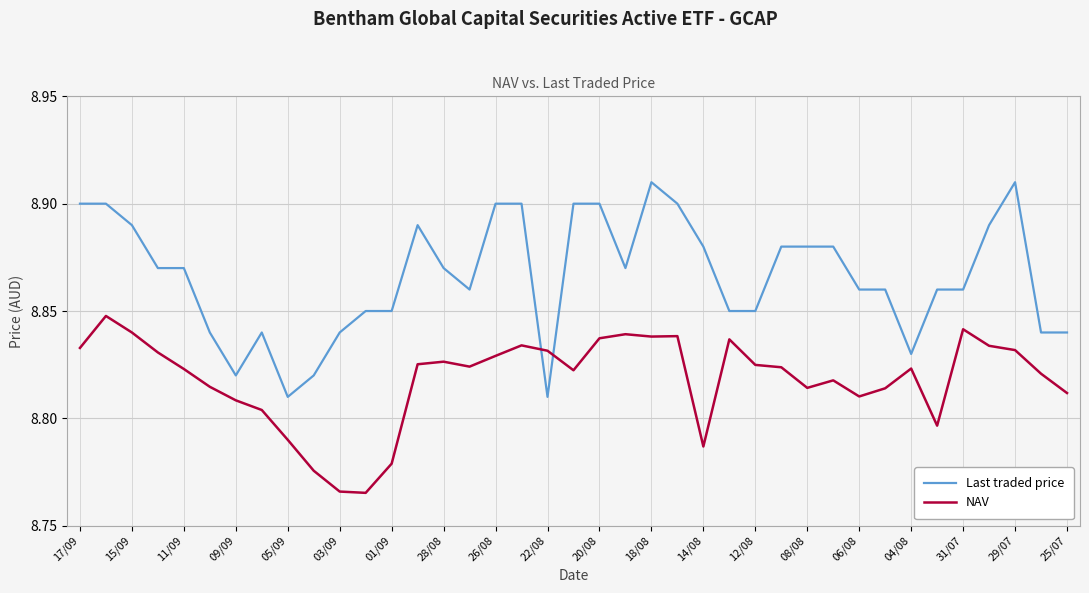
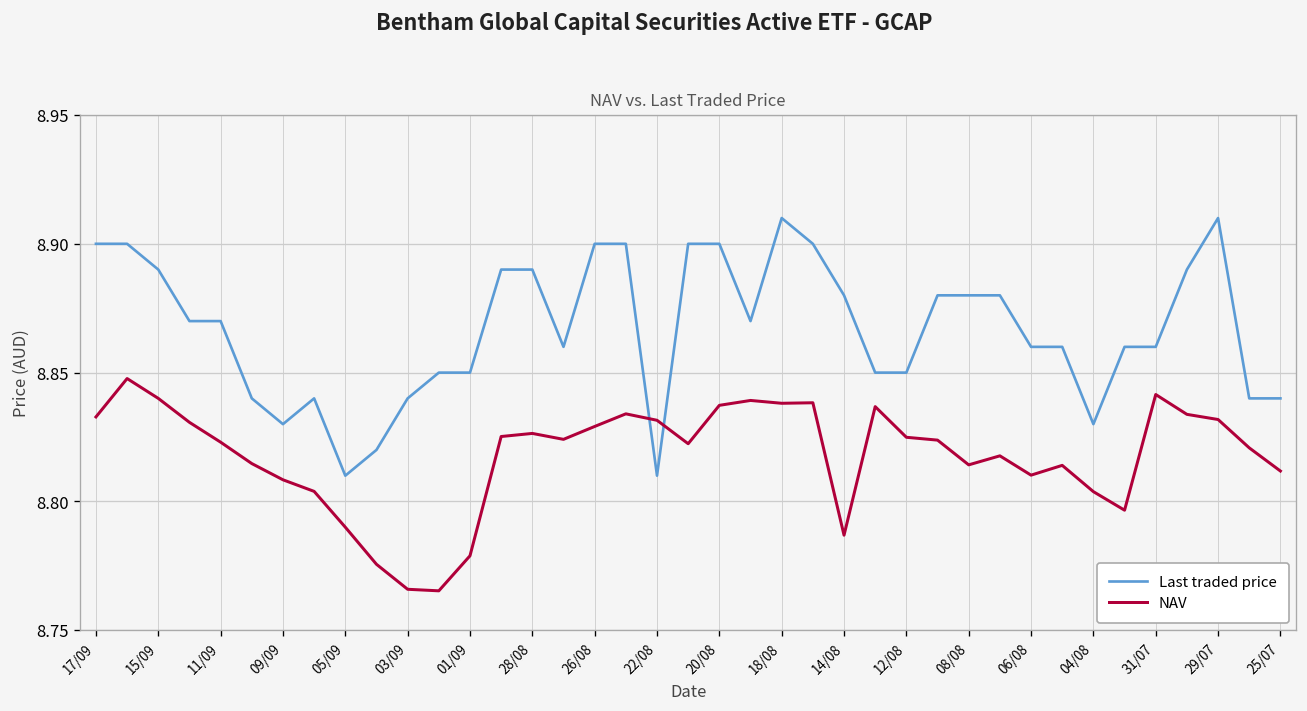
  {
    "Last traded price": {
      "17/09": 8.90,
      "15/09": 8.89,
      "11/09": 8.87,
-     "09/09": 8.82,
+     "09/09": 8.83,
      "05/09": 8.81,
      "03/09": 8.84,
      "01/09": 8.85,
-     "28/08": 8.87,
+     "28/08": 8.89,
      "26/08": 8.90,
      "22/08": 8.81,
      "20/08": 8.90,
      "18/08": 8.91,
      "14/08": 8.88,
      "12/08": 8.85,
      "08/08": 8.88,
      "06/08": 8.86,
      "04/08": 8.83,
      "31/07": 8.86,
      "29/07": 8.91,
      "25/07": 8.84
    },
    "NAV": {
      "17/09": 8.833,
      "15/09": 8.840,
      "11/09": 8.823,
      "09/09": 8.808,
      "05/09": 8.790,
      "03/09": 8.766,
      "01/09": 8.779,
      "28/08": 8.826,
      "26/08": 8.829,
      "22/08": 8.832,
      "20/08": 8.837,
      "18/08": 8.838,
      "14/08": 8.787,
      "12/08": 8.825,
      "08/08": 8.814,
      "06/08": 8.810,
-     "04/08": 8.823,
+     "04/08": 8.804,
      "31/07": 8.842,
      "29/07": 8.832,
      "25/07": 8.812
    }
  }
